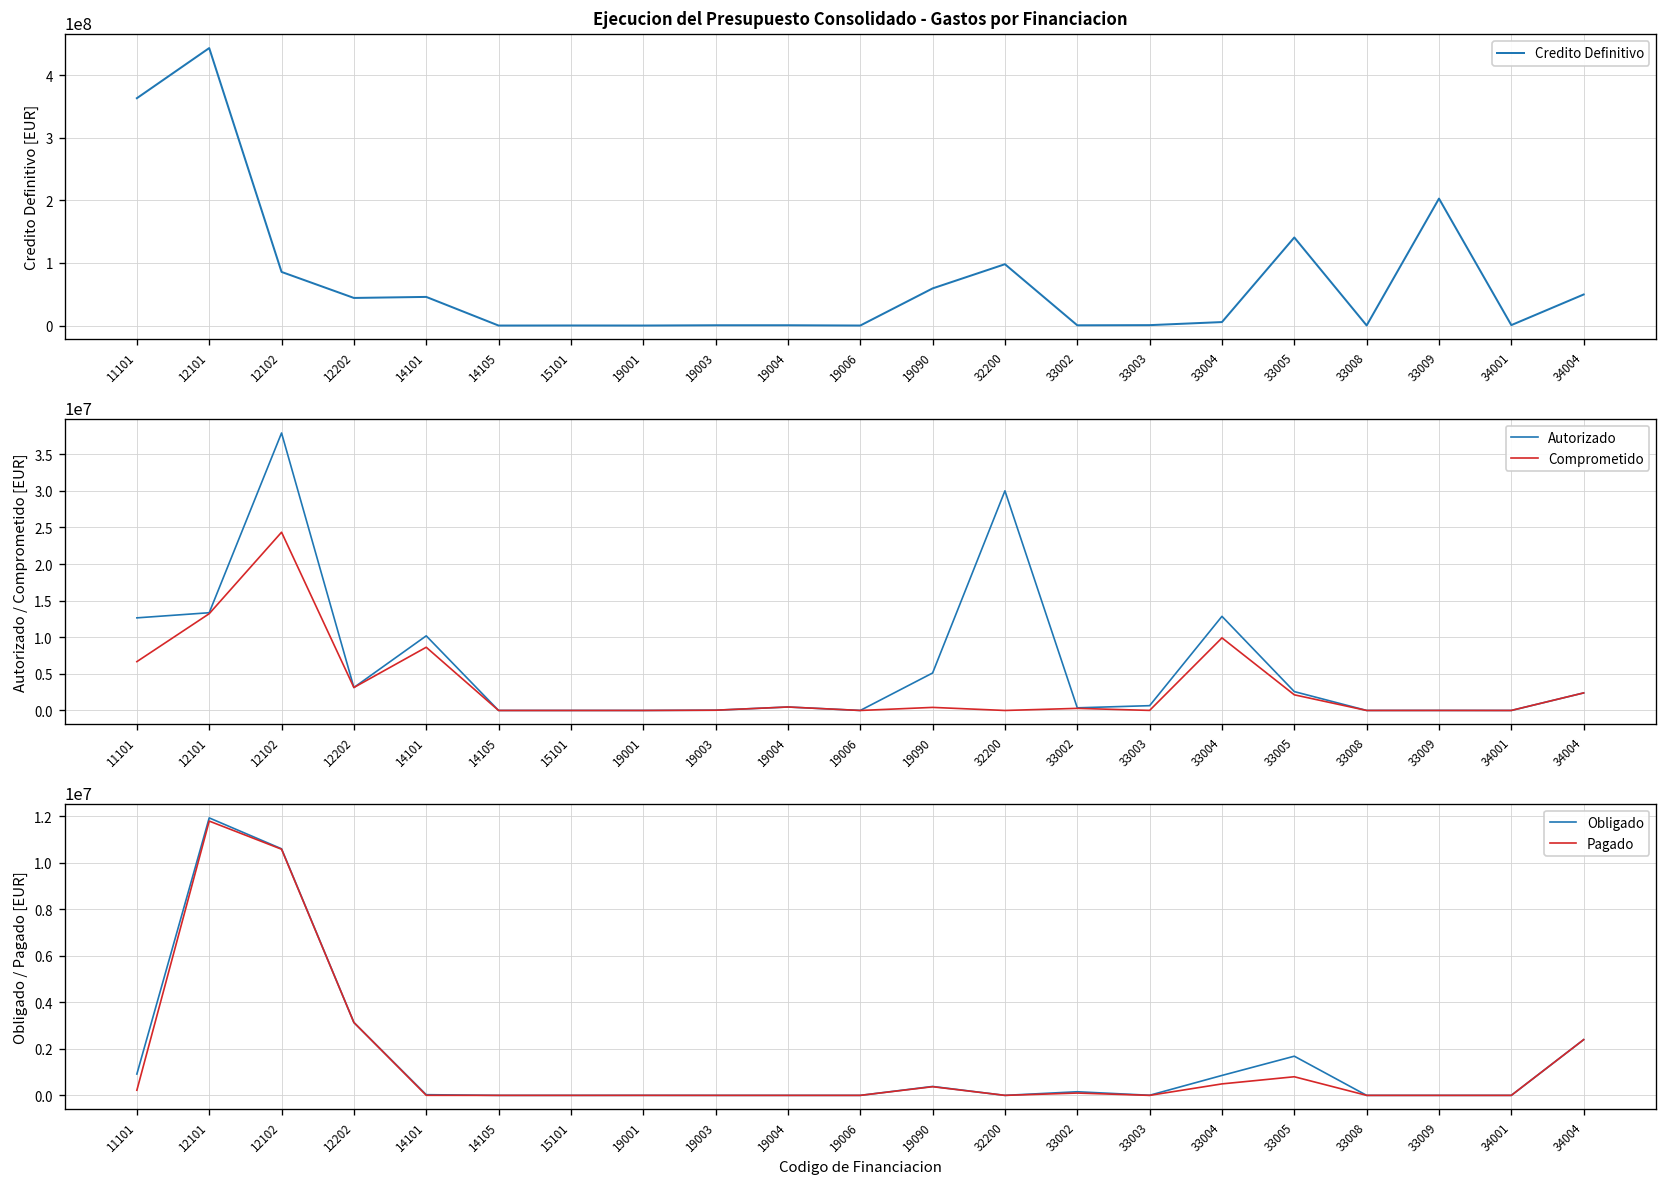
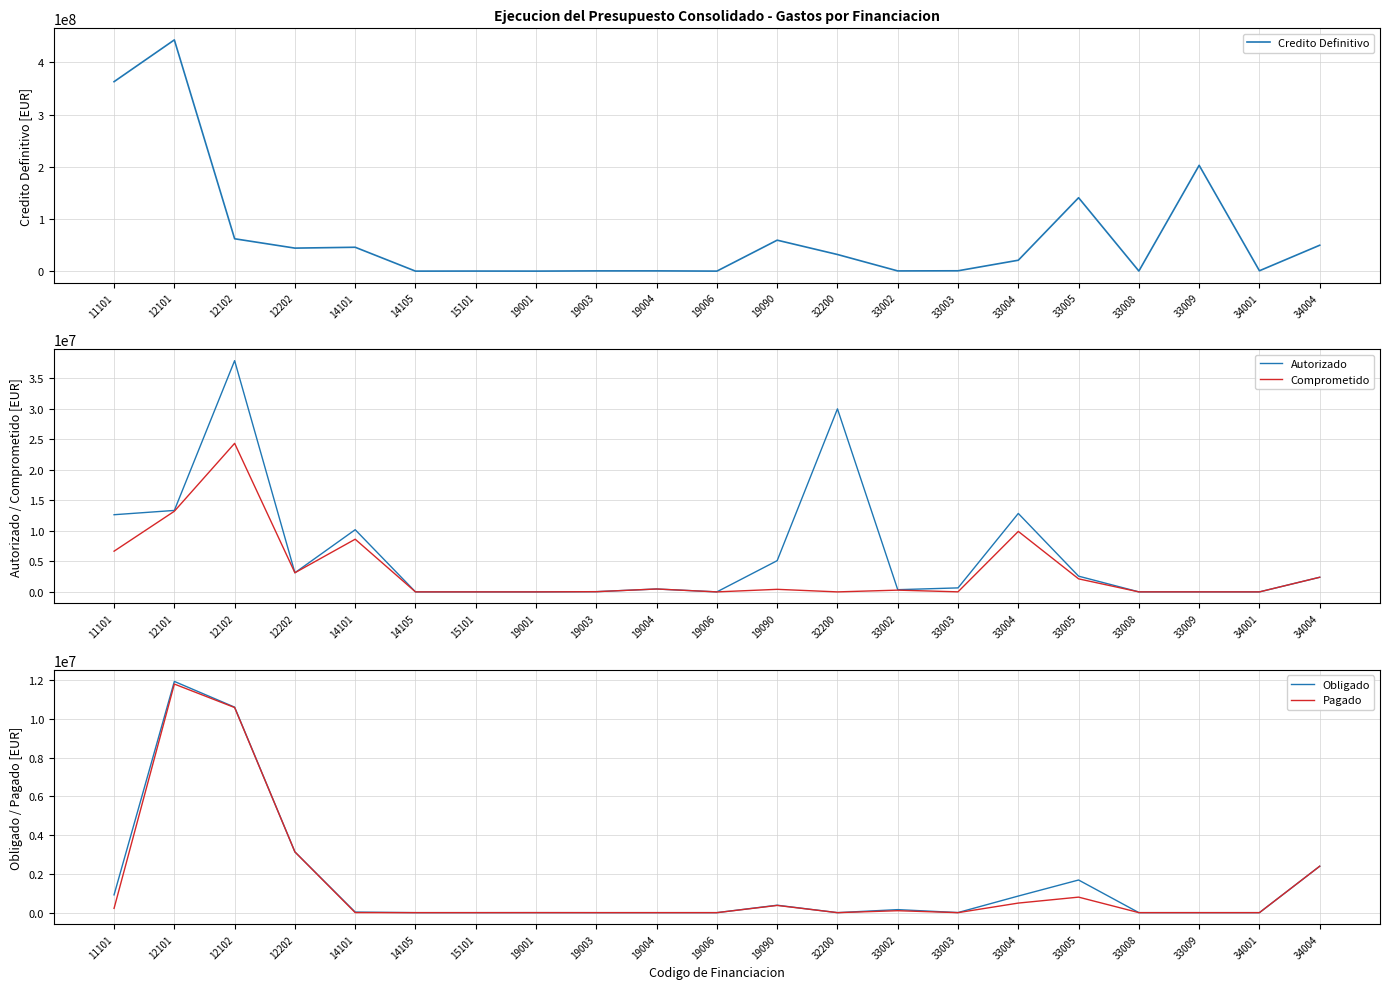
  {
    "Ejecucion del Presupuesto Consolidado - Gastos por Financiacion": {
      "11101": 360000000,
      "12101": 440000000,
-     "12102": 90000000,
+     "12102": 60000000,
      "12202": 40000000,
      "14101": 50000000,
      "14105": 0,
      "15101": 0,
      "19001": 0,
      "19003": 0,
      "19004": 0,
      "19006": 0,
      "19090": 60000000,
-     "32200": 100000000,
+     "32200": 30000000,
      "33002": 0,
      "33003": 0,
-     "33004": 10000000,
+     "33004": 20000000,
      "33005": 140000000,
      "33008": 0,
      "33009": 200000000,
      "34001": 0,
      "34004": 50000000
    }
  }
